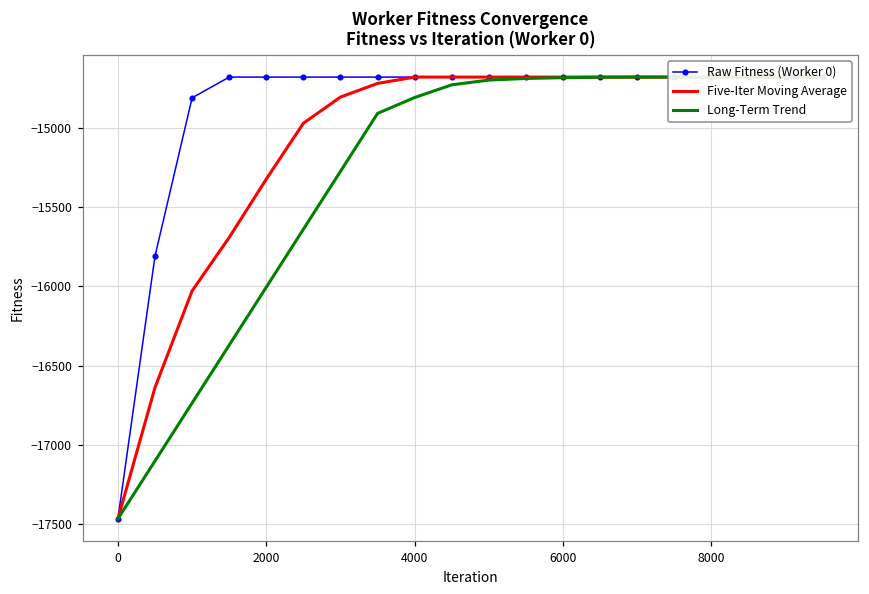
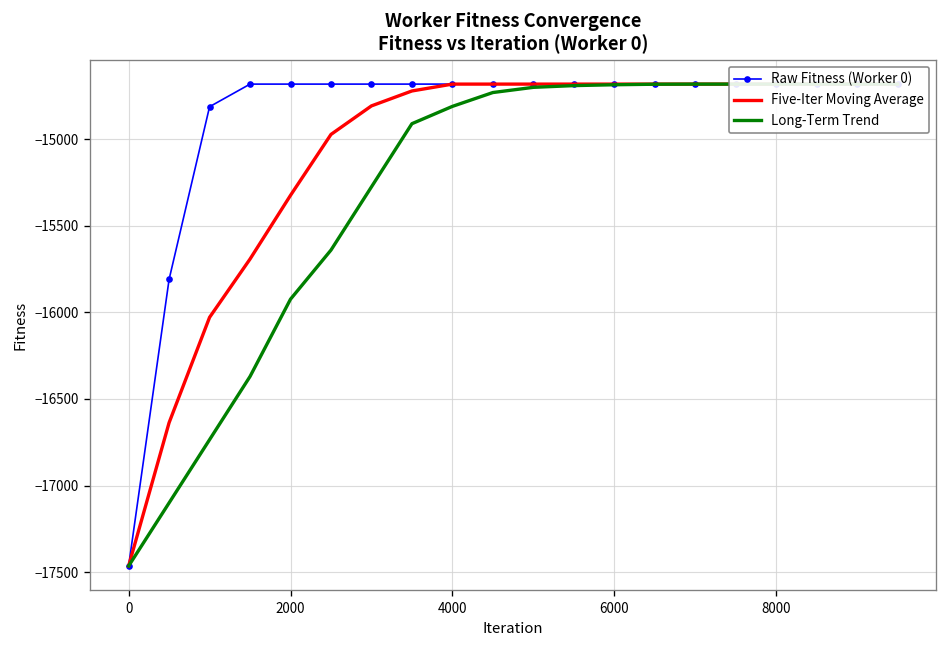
  {
    "Raw Fitness (Worker 0)": {
      "2000": -14680
    },
    "Five-Iter Moving Average": {
      "2000": -15320
    },
    "Long-Term Trend": {
-     "2000": -16010,
+     "2000": -15920,
      "4000": -14810
    }
  }
